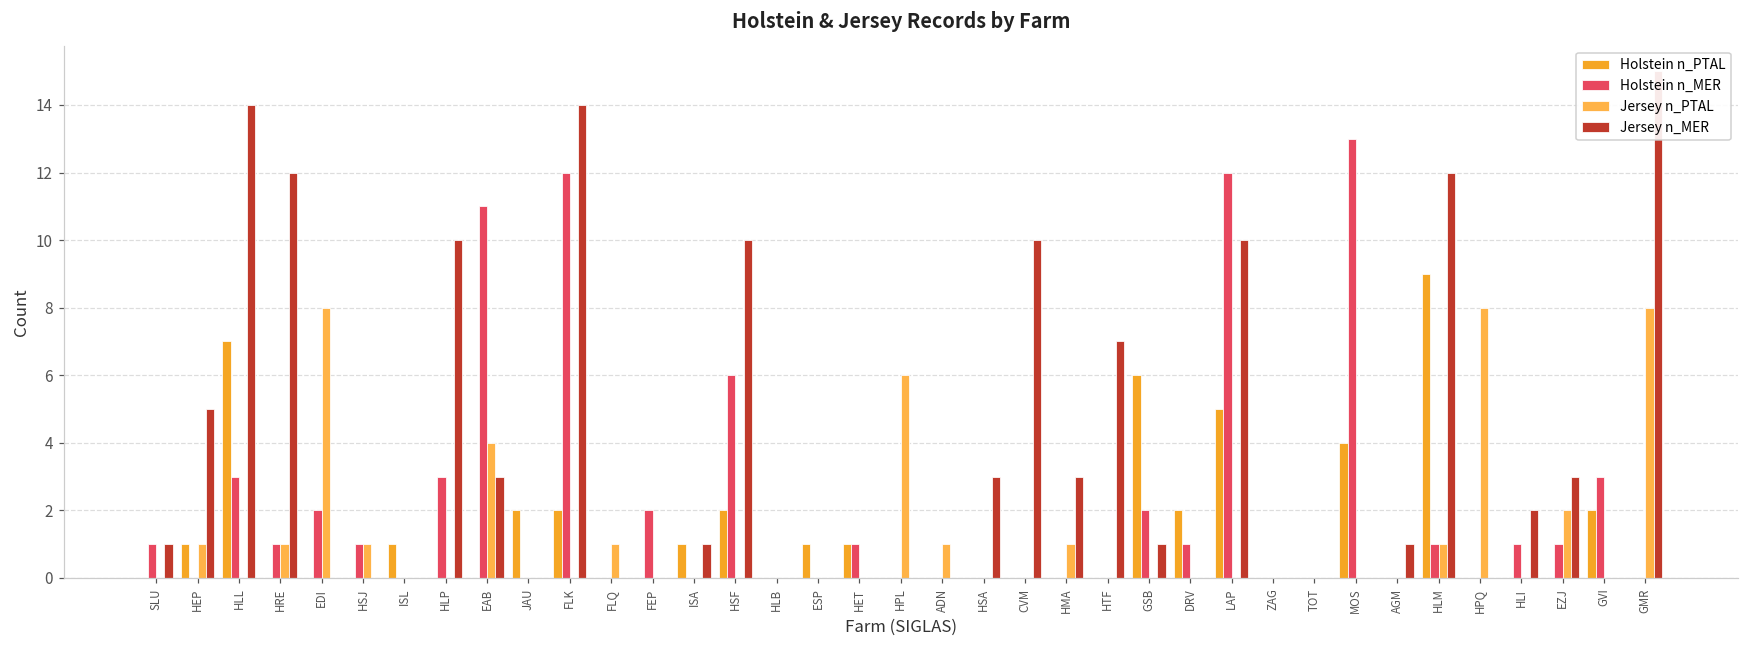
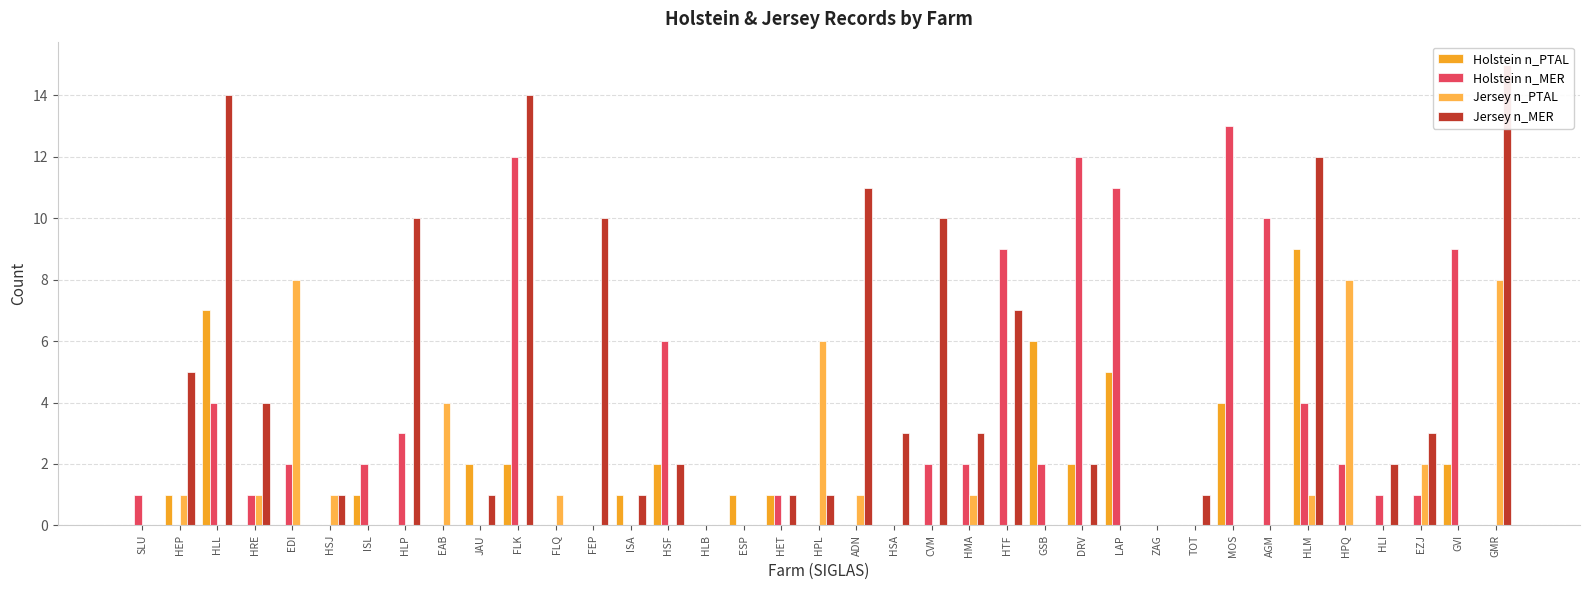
  {
    "Holstein n_MER": {
      "SLU": 1,
      "HEP": 0,
-     "HLL": 3,
+     "HLL": 4,
      "HRE": 1,
      "EDI": 2,
-     "HSJ": 1,
-     "ISL": 0,
+     "HSJ": 0,
+     "ISL": 2,
      "HLP": 3,
-     "EAB": 11,
+     "EAB": 0,
      "JAU": 0,
      "FLK": 12,
      "FLQ": 0,
-     "FEP": 2,
+     "FEP": 0,
      "ISA": 0,
      "HSF": 6,
      "HLB": 0,
      "ESP": 0,
      "HET": 1,
      "HPL": 0,
      "ADN": 0,
      "HSA": 0,
-     "CVM": 0,
-     "HMA": 0,
-     "HTF": 0,
+     "CVM": 2,
+     "HMA": 2,
+     "HTF": 9,
      "GSB": 2,
-     "DRV": 1,
-     "LAP": 12,
+     "DRV": 12,
+     "LAP": 11,
      "ZAG": 0,
      "TOT": 0,
      "MOS": 13,
-     "AGM": 0,
-     "HLM": 1,
-     "HPQ": 0,
+     "AGM": 10,
+     "HLM": 4,
+     "HPQ": 2,
      "HLI": 1,
      "EZJ": 1,
-     "GVI": 3,
+     "GVI": 9,
      "GMR": 0
    },
    "Jersey n_MER": {
-     "SLU": 1,
+     "SLU": 0,
      "HEP": 5,
      "HLL": 14,
-     "HRE": 12,
+     "HRE": 4,
      "EDI": 0,
-     "HSJ": 0,
+     "HSJ": 1,
      "ISL": 0,
      "HLP": 10,
-     "EAB": 3,
-     "JAU": 0,
+     "EAB": 0,
+     "JAU": 1,
      "FLK": 14,
      "FLQ": 0,
-     "FEP": 0,
+     "FEP": 10,
      "ISA": 1,
-     "HSF": 10,
+     "HSF": 2,
      "HLB": 0,
      "ESP": 0,
-     "HET": 0,
-     "HPL": 0,
-     "ADN": 0,
+     "HET": 1,
+     "HPL": 1,
+     "ADN": 11,
      "HSA": 3,
      "CVM": 10,
      "HMA": 3,
      "HTF": 7,
-     "GSB": 1,
-     "DRV": 0,
-     "LAP": 10,
+     "GSB": 0,
+     "DRV": 2,
+     "LAP": 0,
      "ZAG": 0,
-     "TOT": 0,
+     "TOT": 1,
      "MOS": 0,
-     "AGM": 1,
+     "AGM": 0,
      "HLM": 12,
      "HPQ": 0,
      "HLI": 2,
      "EZJ": 3,
      "GVI": 0
    }
  }
